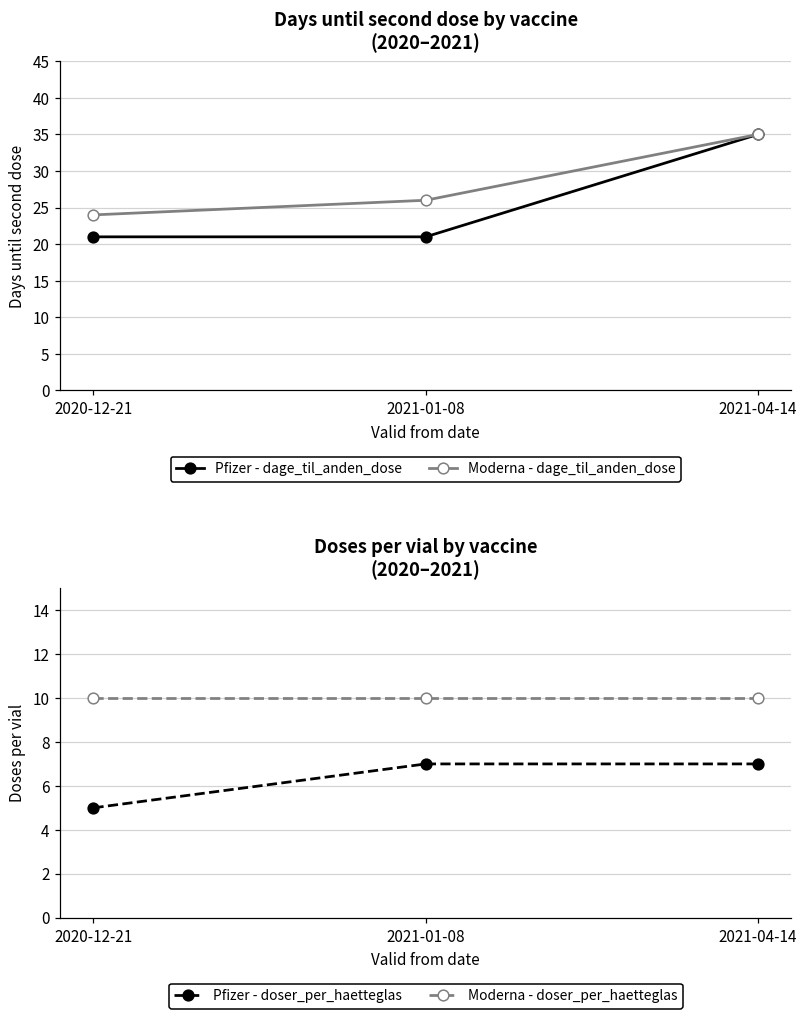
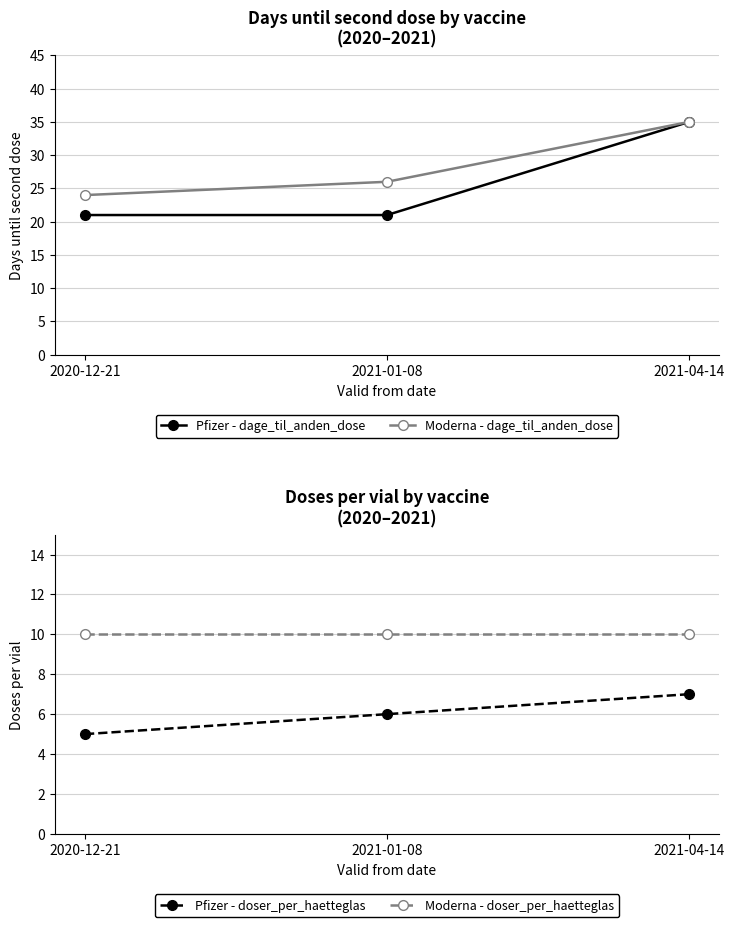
  {
    "Days until second dose by vaccine (2020–2021)": {
      "Pfizer - dage_til_anden_dose": {
        "2020-12-21": 21,
        "2021-01-08": 21
      },
      "Moderna - dage_til_anden_dose": {
        "2020-12-21": 24,
        "2021-01-08": 26
      }
    },
    "Doses per vial by vaccine (2020–2021)": {
      "Pfizer - doser_per_haetteglas": {
        "2020-12-21": 5,
-       "2021-01-08": 7,
+       "2021-01-08": 6,
        "2021-04-14": 7
      },
      "Moderna - doser_per_haetteglas": {
        "2020-12-21": 10,
        "2021-01-08": 10,
        "2021-04-14": 10
      }
    }
  }
